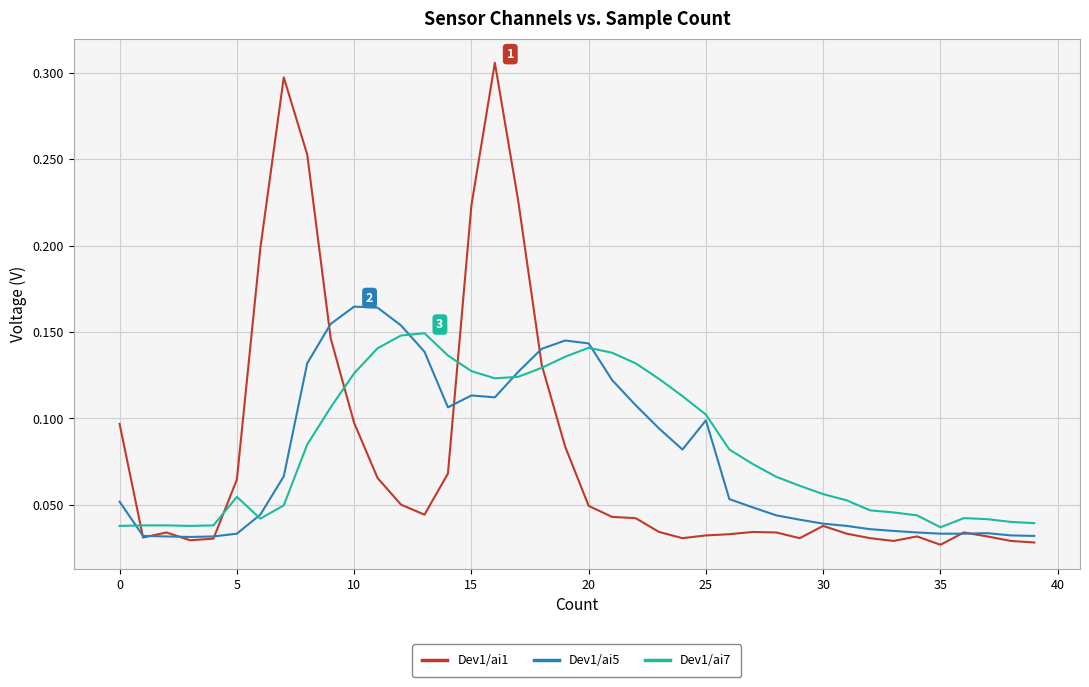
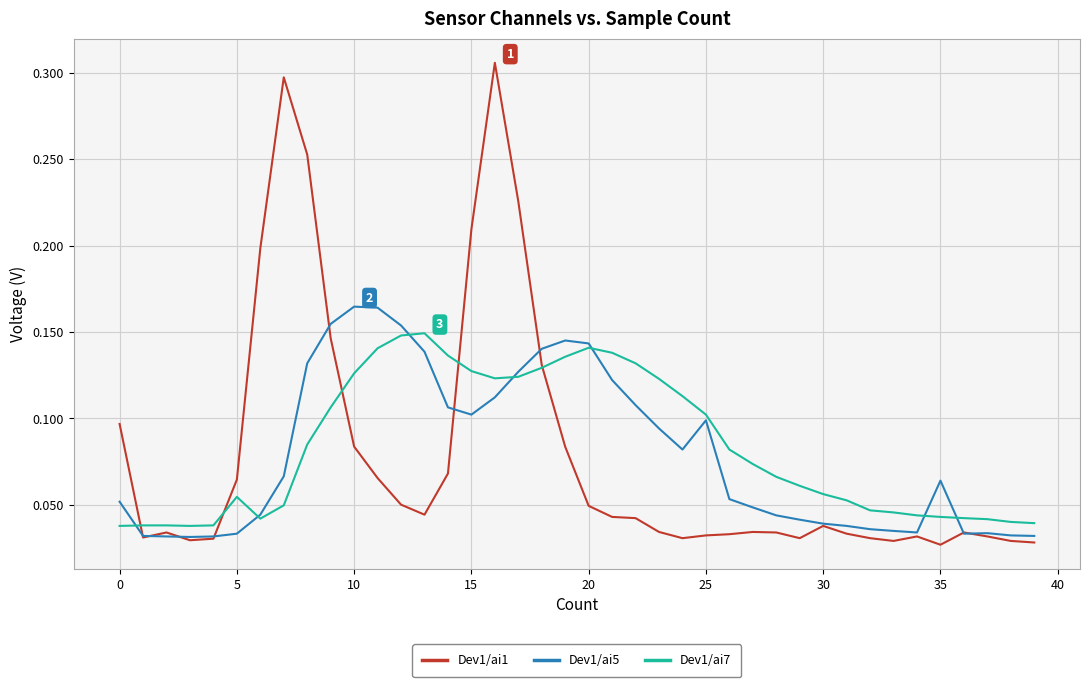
  {
    "Dev1/ai1": {
      "0": 0.097,
      "5": 0.065,
-     "10": 0.097,
-     "15": 0.223,
+     "10": 0.084,
+     "15": 0.210,
      "20": 0.049,
      "25": 0.032,
      "35": 0.027
    },
    "Dev1/ai5": {
      "0": 0.052,
      "5": 0.033,
      "10": 0.165,
-     "15": 0.113,
+     "15": 0.102,
      "20": 0.143,
      "25": 0.099,
-     "35": 0.033
+     "35": 0.064
    },
    "Dev1/ai7": {
      "0": 0.038,
      "5": 0.055,
      "10": 0.126,
      "15": 0.127,
      "20": 0.141,
      "25": 0.102,
      "30": 0.056,
-     "35": 0.037
+     "35": 0.043
    }
  }
